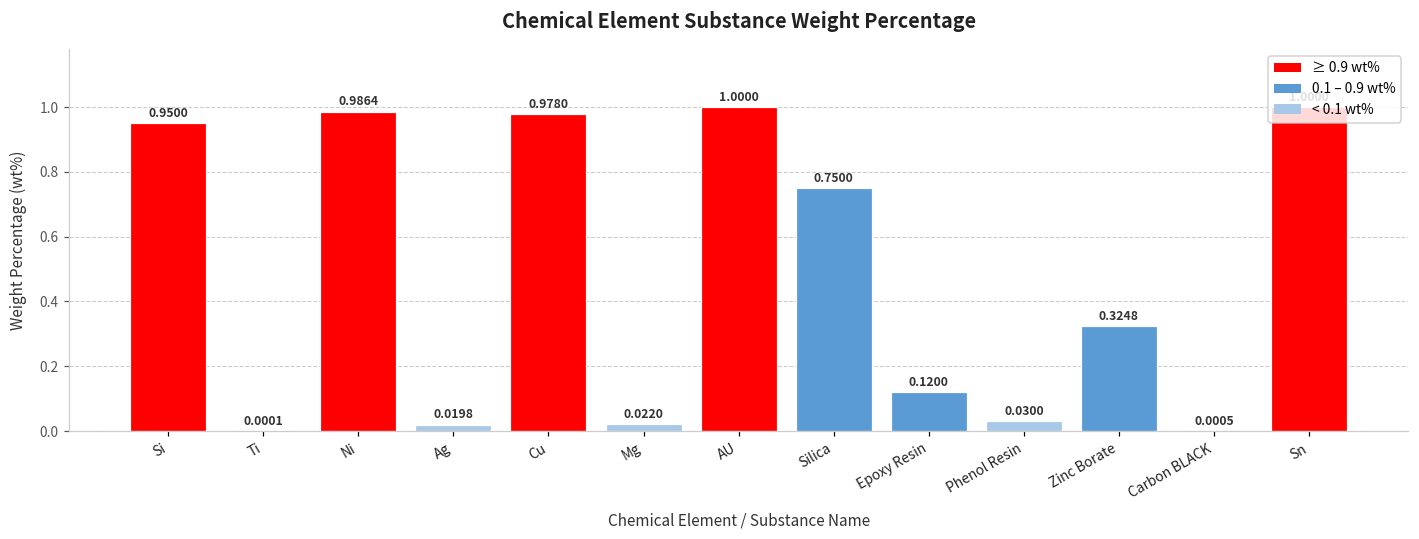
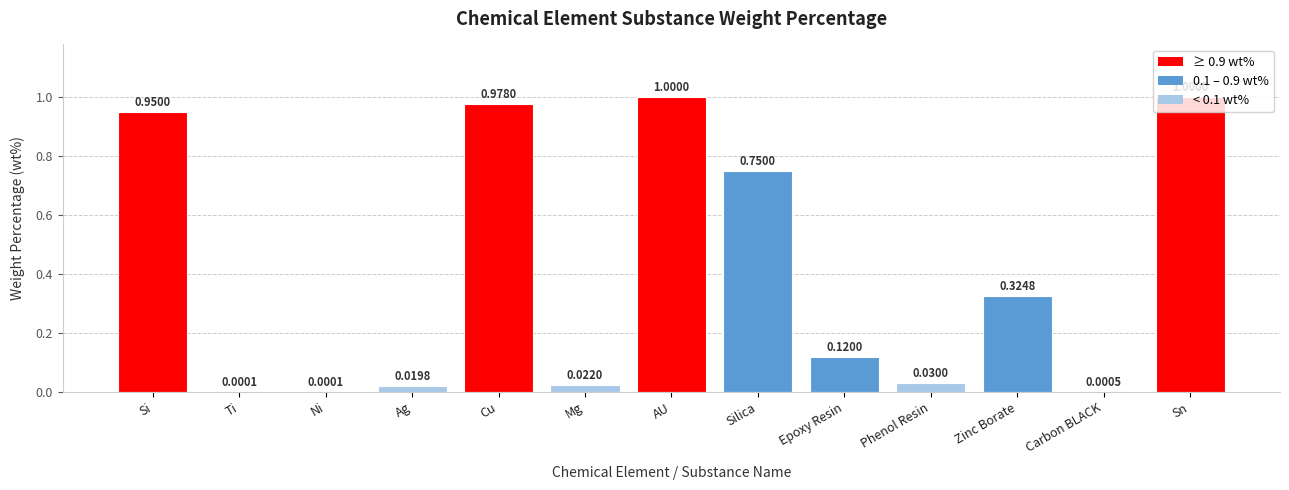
  {
    "Si": 0.9500,
    "Ti": 0.0001,
-   "Ni": 0.9864,
+   "Ni": 0.0001,
    "Ag": 0.0198,
    "Cu": 0.9780,
    "Mg": 0.0220,
    "AU": 1.0000,
    "Silica": 0.7500,
    "Epoxy Resin": 0.1200,
    "Phenol Resin": 0.0300,
    "Zinc Borate": 0.3248,
    "Carbon BLACK": 0.0005
  }
